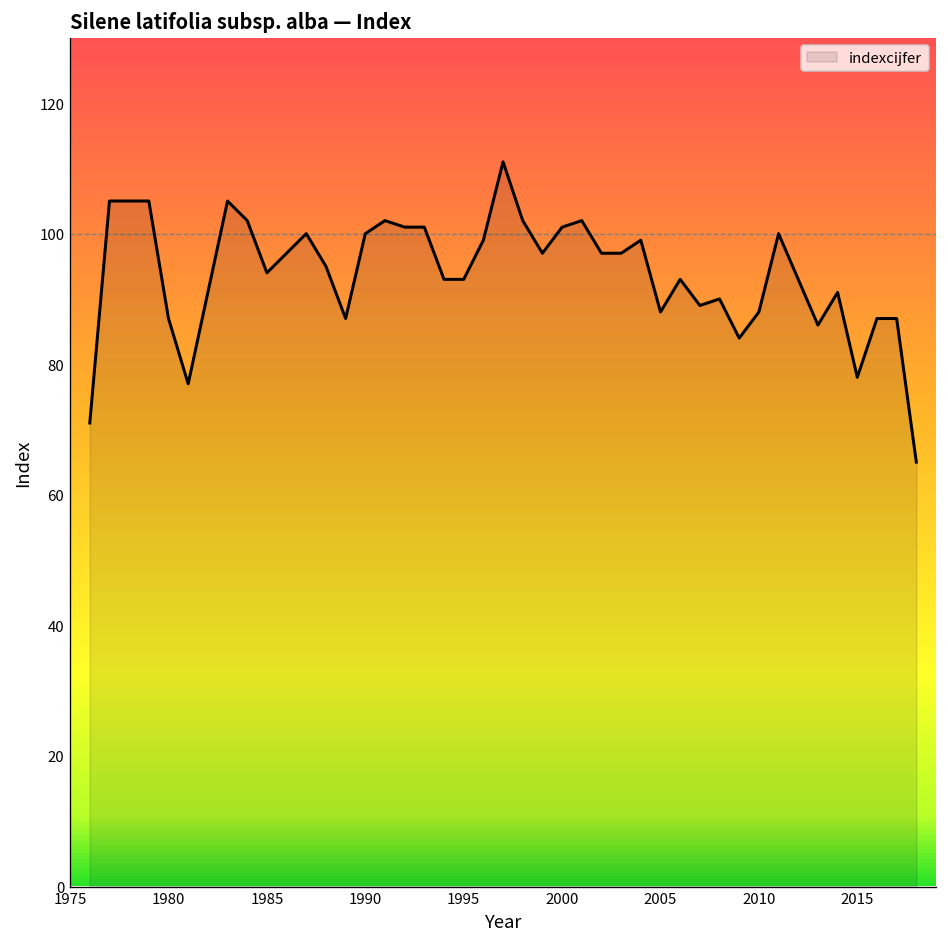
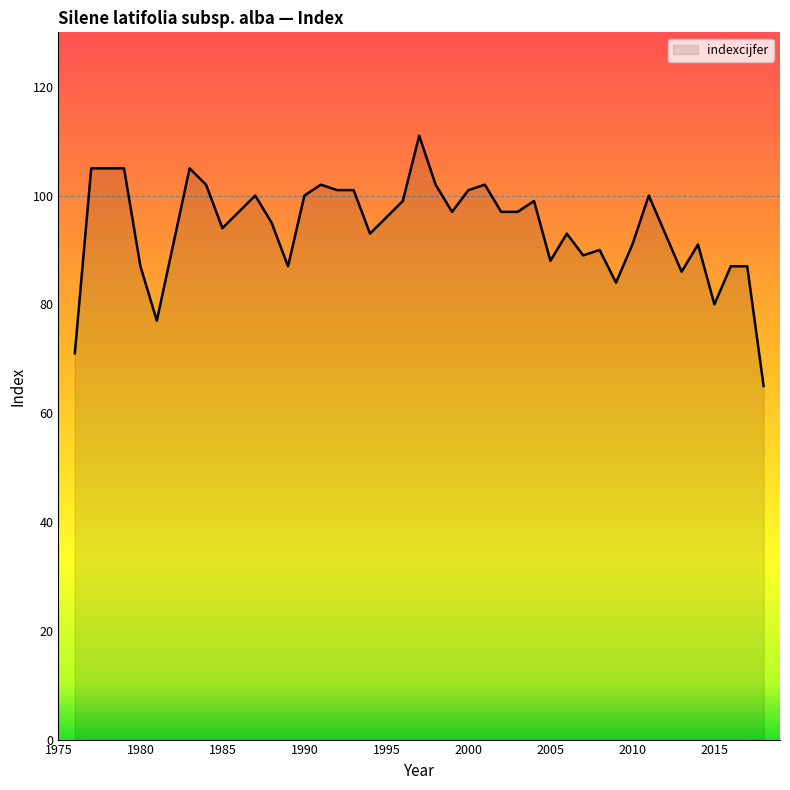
  {
    "1980": 87,
    "1985": 94,
    "1990": 100,
-   "1995": 93,
+   "1995": 96,
    "2000": 101,
    "2005": 88,
-   "2010": 88,
-   "2015": 78
+   "2010": 91,
+   "2015": 80
  }
